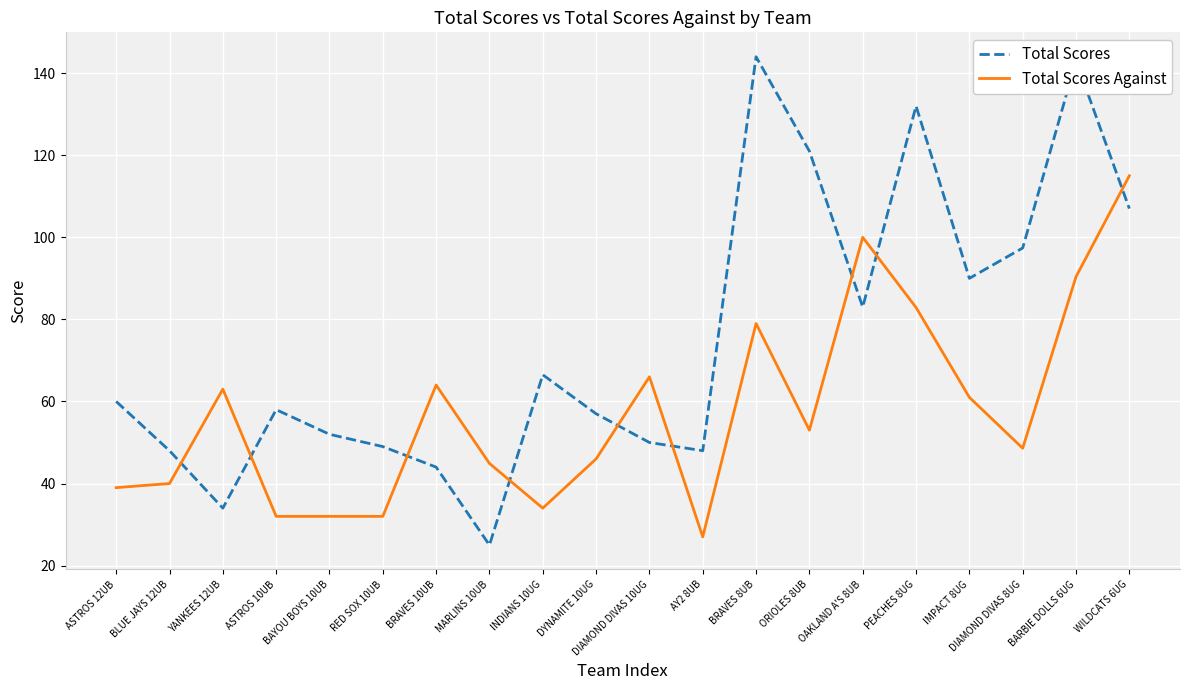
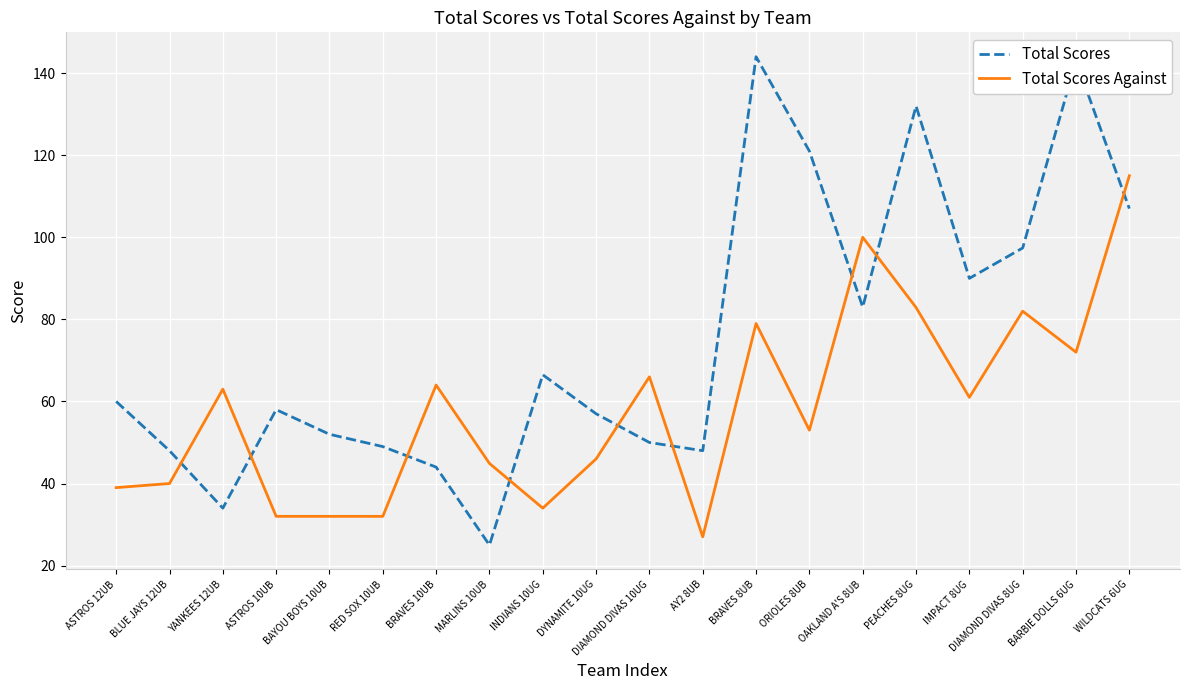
  {
    "Total Scores": {
      "ASTROS 12UB": 60,
      "BLUE JAYS 12UB": 48,
      "YANKEES 12UB": 34,
      "ASTROS 10UB": 58,
      "BAYOU BOYS 10UB": 52,
      "RED SOX 10UB": 49,
      "BRAVES 10UB": 44,
      "MARLINS 10UB": 25,
      "INDIANS 10UG": 67,
      "DYNAMITE 10UG": 57,
      "DIAMOND DIVAS 10UG": 50,
      "AY2 8UB": 48,
      "BRAVES 8UB": 144,
      "ORIOLES 8UB": 121,
      "OAKLAND A'S 8UB": 83,
      "PEACHES 8UG": 132,
      "IMPACT 8UG": 90,
      "DIAMOND DIVAS 8UG": 97,
      "WILDCATS 6UG": 107
    },
    "Total Scores Against": {
      "ASTROS 12UB": 39,
      "BLUE JAYS 12UB": 40,
      "YANKEES 12UB": 63,
      "ASTROS 10UB": 32,
      "BAYOU BOYS 10UB": 32,
      "RED SOX 10UB": 32,
      "BRAVES 10UB": 64,
      "MARLINS 10UB": 45,
      "INDIANS 10UG": 34,
      "DYNAMITE 10UG": 46,
      "DIAMOND DIVAS 10UG": 66,
      "AY2 8UB": 27,
      "BRAVES 8UB": 79,
      "ORIOLES 8UB": 53,
      "OAKLAND A'S 8UB": 100,
      "PEACHES 8UG": 83,
      "IMPACT 8UG": 61,
-     "DIAMOND DIVAS 8UG": 49,
-     "BARBIE DOLLS 6UG": 90,
+     "DIAMOND DIVAS 8UG": 82,
+     "BARBIE DOLLS 6UG": 72,
      "WILDCATS 6UG": 115
    }
  }
